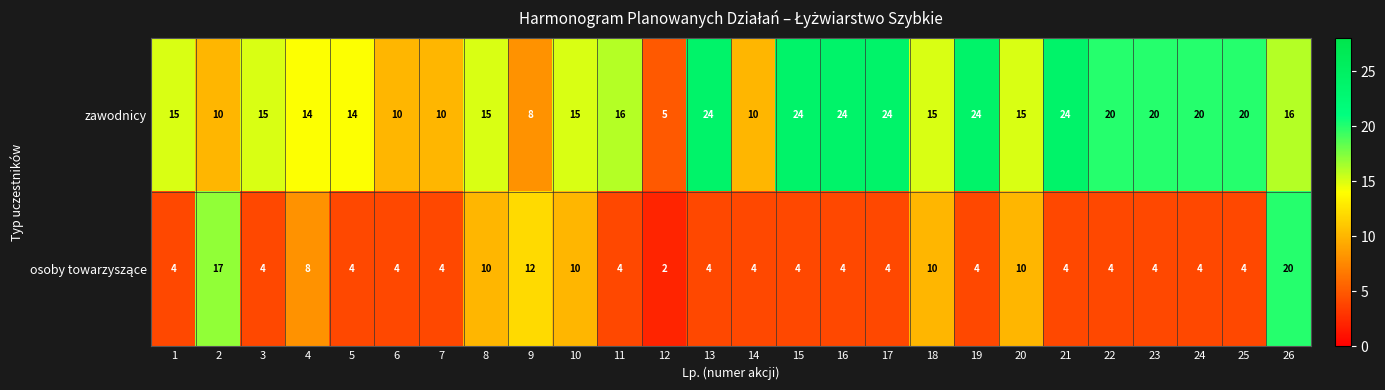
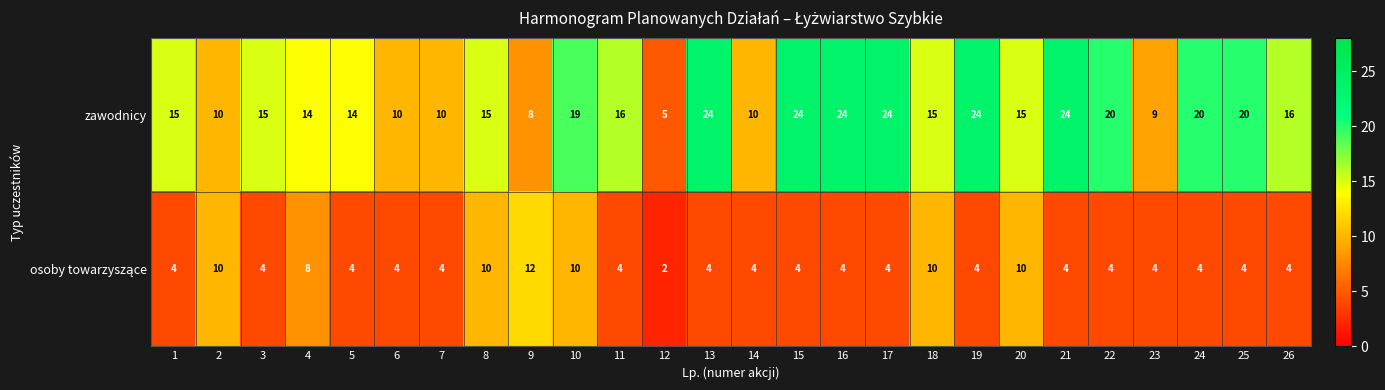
  {
    "zawodnicy": {
      "1": 15,
      "2": 10,
      "3": 15,
      "4": 14,
      "5": 14,
      "6": 10,
      "7": 10,
      "8": 15,
      "9": 8,
-     "10": 15,
+     "10": 19,
      "11": 16,
      "12": 5,
      "13": 24,
      "14": 10,
      "15": 24,
      "16": 24,
      "17": 24,
      "18": 15,
      "19": 24,
      "20": 15,
      "21": 24,
      "22": 20,
-     "23": 20,
+     "23": 9,
      "24": 20,
      "25": 20,
      "26": 16
    },
    "osoby towarzyszące": {
      "1": 4,
-     "2": 17,
+     "2": 10,
      "3": 4,
      "4": 8,
      "5": 4,
      "6": 4,
      "7": 4,
      "8": 10,
      "9": 12,
      "10": 10,
      "11": 4,
      "12": 2,
      "13": 4,
      "14": 4,
      "15": 4,
      "16": 4,
      "17": 4,
      "18": 10,
      "19": 4,
      "20": 10,
      "21": 4,
      "22": 4,
      "23": 4,
      "24": 4,
      "25": 4,
-     "26": 20
+     "26": 4
    }
  }
